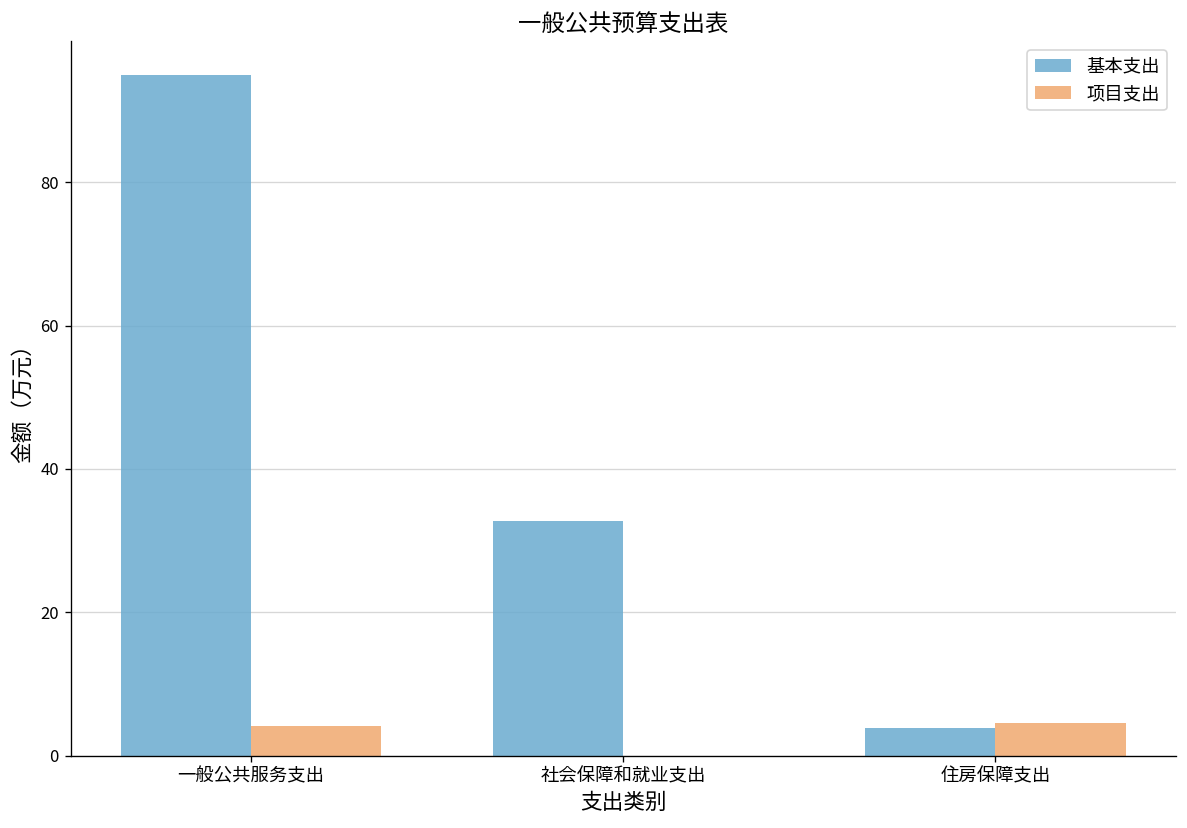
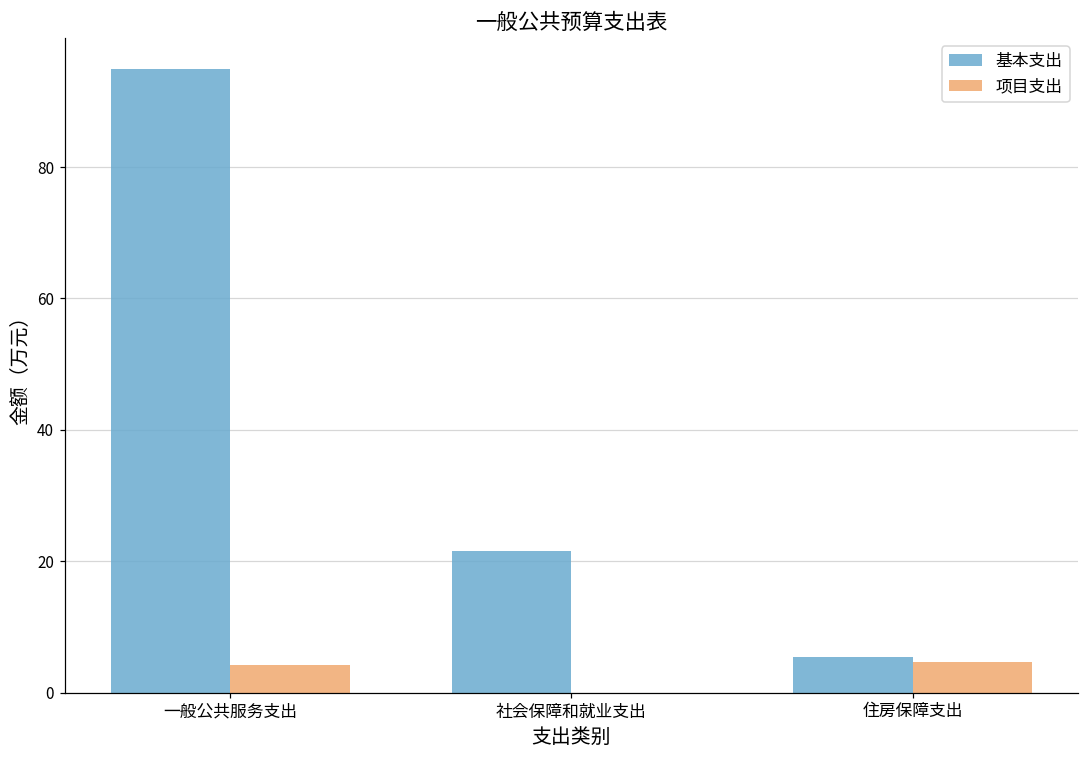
  {
    "基本支出": {
      "一般公共服务支出": 95,
-     "社会保障和就业支出": 33,
-     "住房保障支出": 4
+     "社会保障和就业支出": 22,
+     "住房保障支出": 5
    },
    "项目支出": {
      "一般公共服务支出": 4,
      "社会保障和就业支出": 0,
      "住房保障支出": 5
    }
  }
